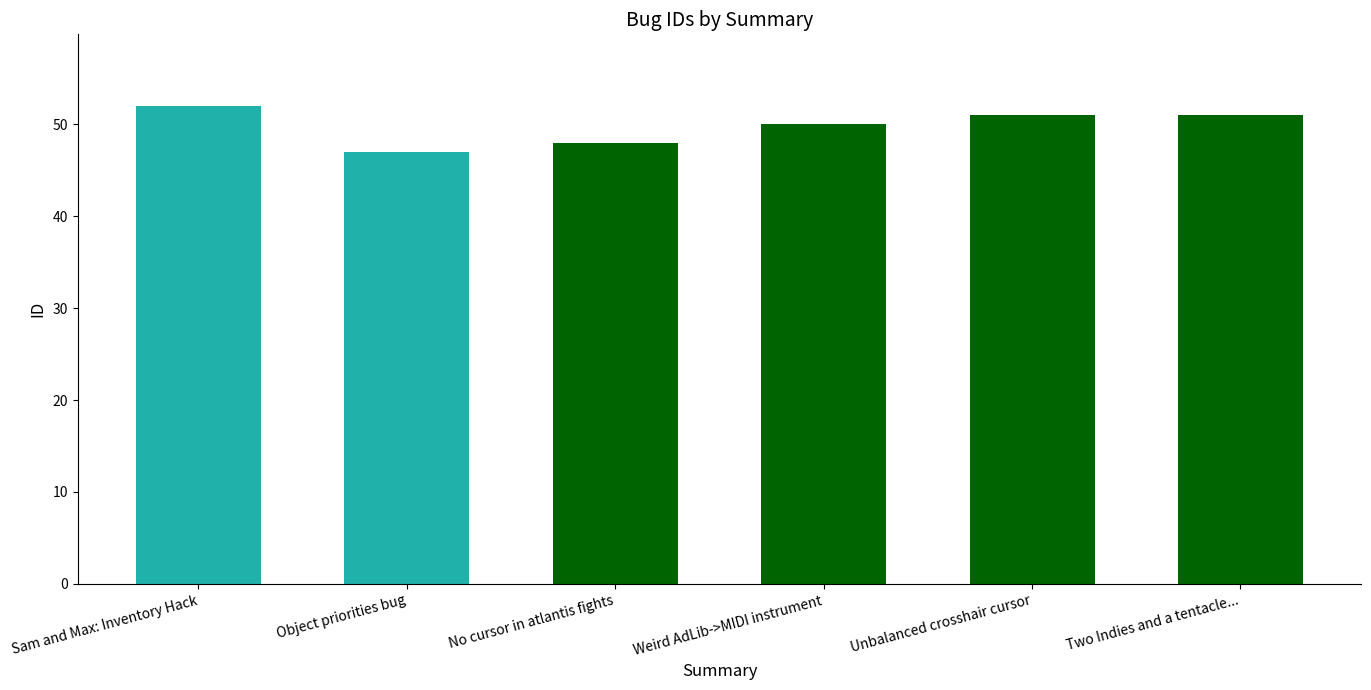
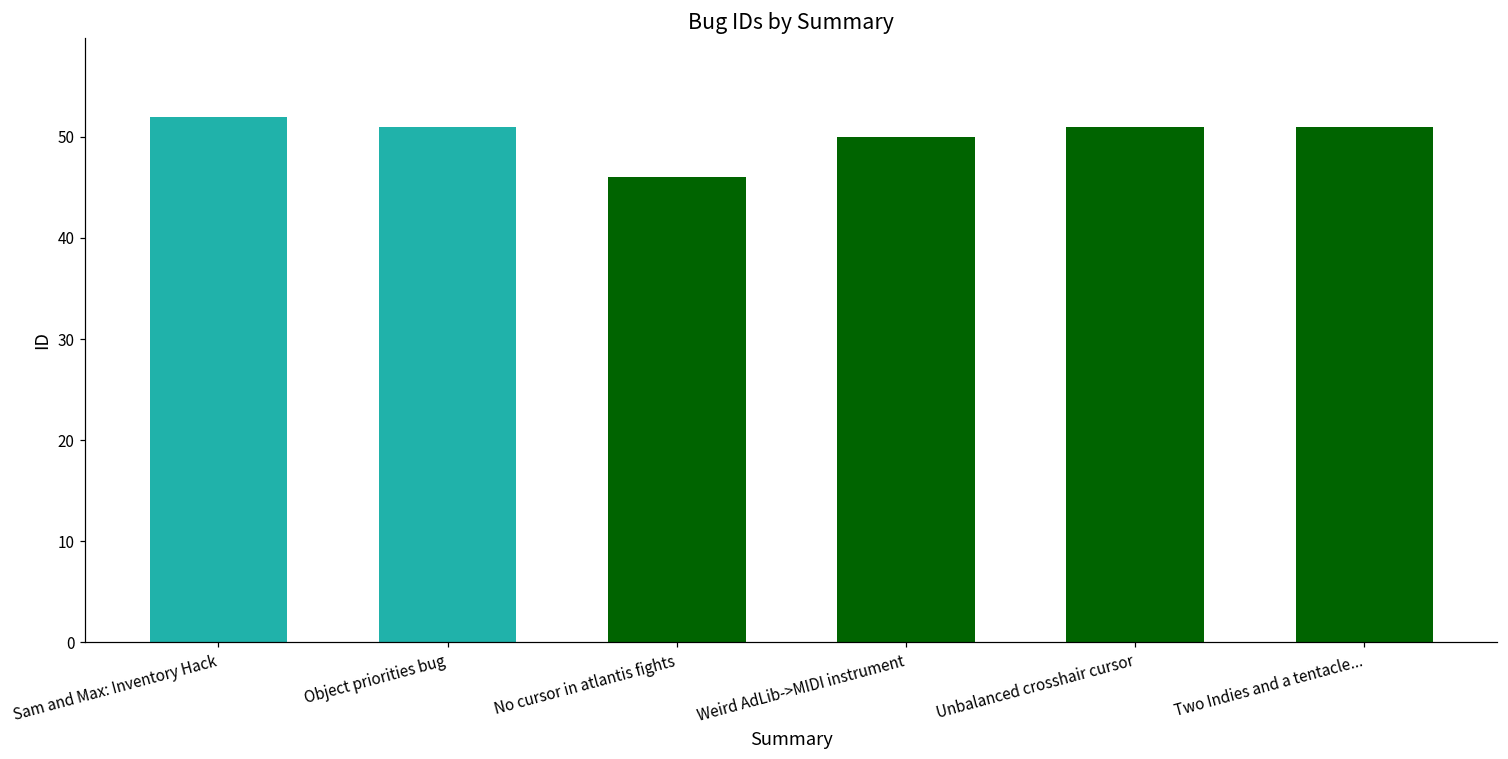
  {
    "Sam and Max: Inventory Hack": 52,
-   "Object priorities bug": 47,
-   "No cursor in atlantis fights": 48,
+   "Object priorities bug": 51,
+   "No cursor in atlantis fights": 46,
    "Weird AdLib->MIDI instrument": 50,
    "Unbalanced crosshair cursor": 51,
    "Two Indies and a tentacle...": 51
  }
